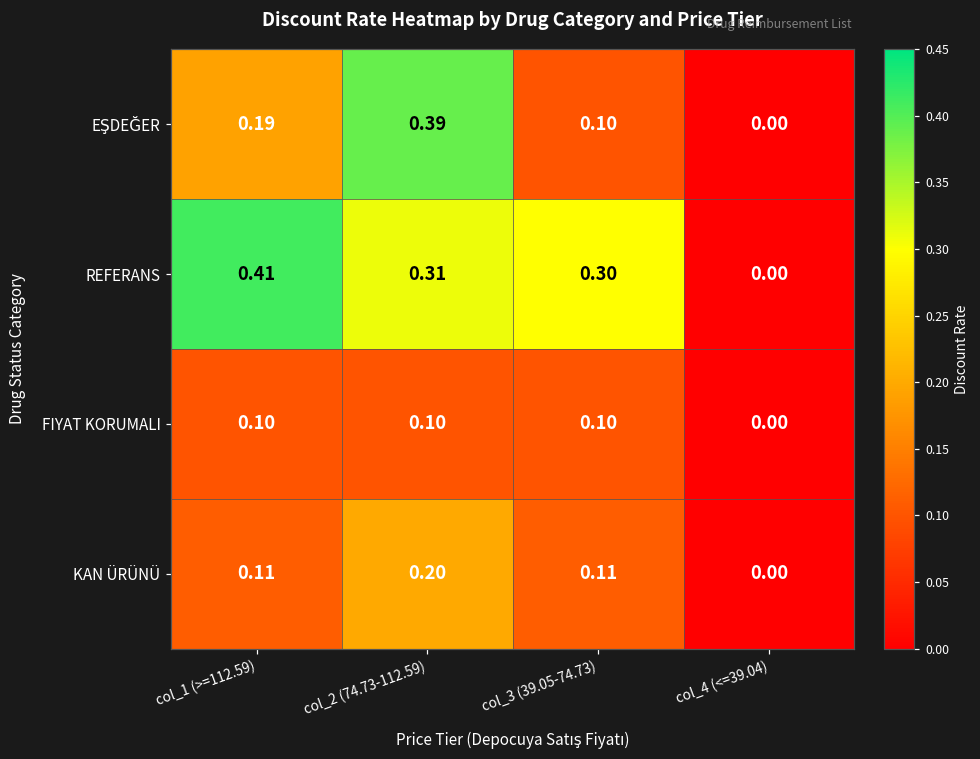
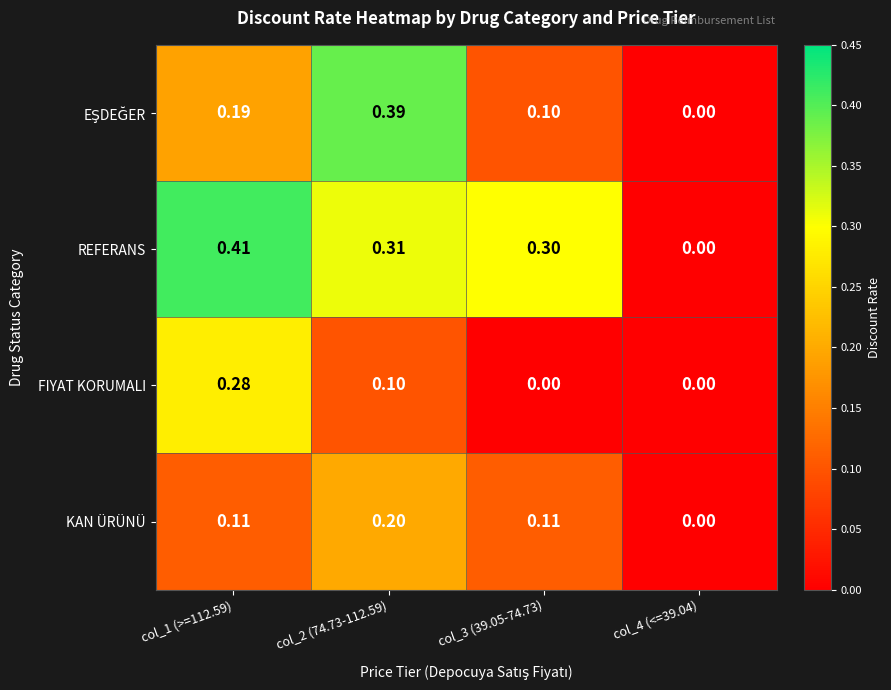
  {
    "EŞDEĞER": {
      "col_1 (>=112.59)": 0.19,
      "col_2 (74.73-112.59)": 0.39,
      "col_3 (39.05-74.73)": 0.10,
      "col_4 (<=39.04)": 0.00
    },
    "REFERANS": {
      "col_1 (>=112.59)": 0.41,
      "col_2 (74.73-112.59)": 0.31,
      "col_3 (39.05-74.73)": 0.30,
      "col_4 (<=39.04)": 0.00
    },
    "FIYAT KORUMALI": {
-     "col_1 (>=112.59)": 0.10,
+     "col_1 (>=112.59)": 0.28,
      "col_2 (74.73-112.59)": 0.10,
-     "col_3 (39.05-74.73)": 0.10,
+     "col_3 (39.05-74.73)": 0.00,
      "col_4 (<=39.04)": 0.00
    },
    "KAN ÜRÜNÜ": {
      "col_1 (>=112.59)": 0.11,
      "col_2 (74.73-112.59)": 0.20,
      "col_3 (39.05-74.73)": 0.11,
      "col_4 (<=39.04)": 0.00
    }
  }
